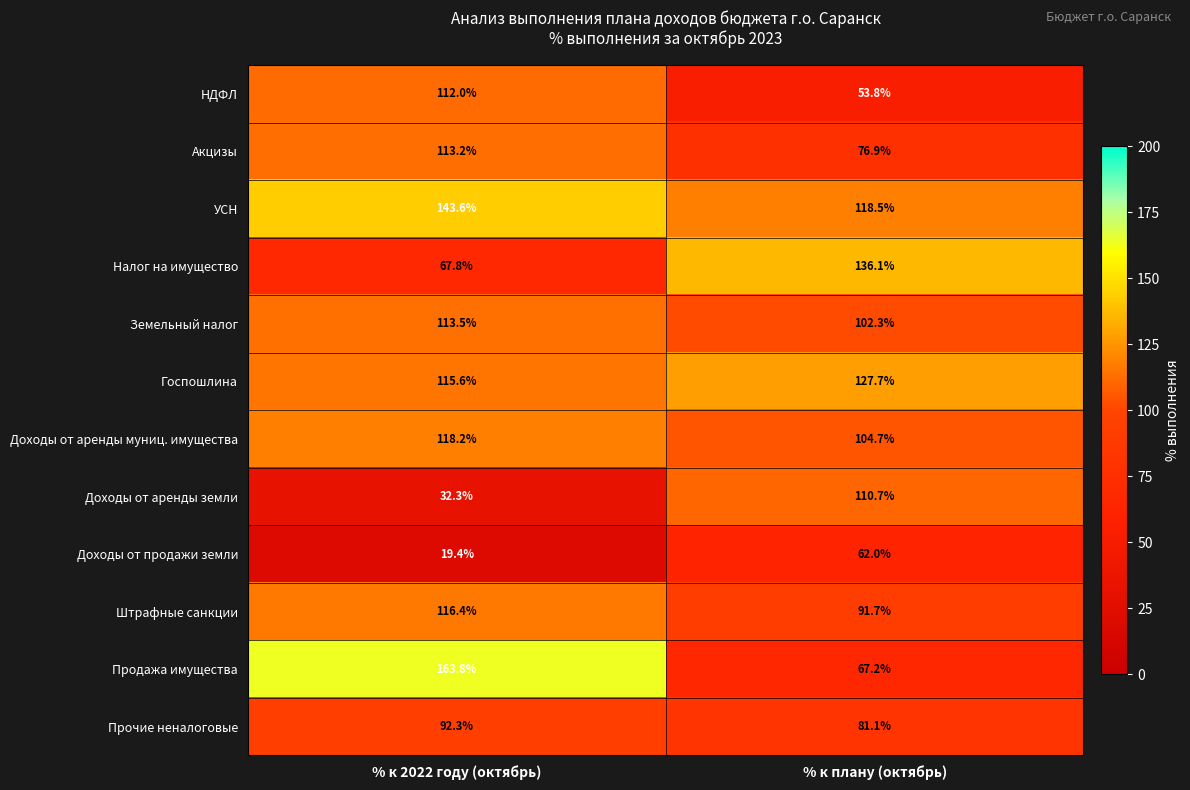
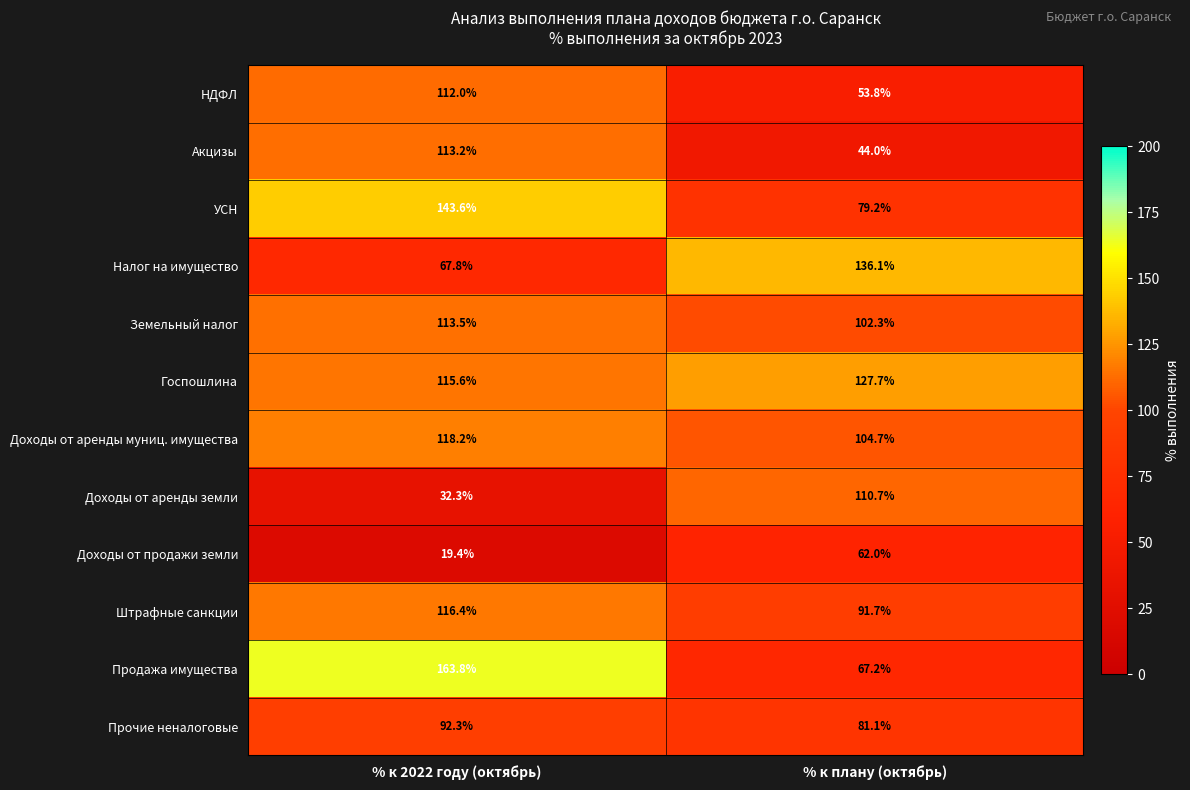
  {
    "НДФЛ": {
      "% к 2022 году (октябрь)": "112.0%",
      "% к плану (октябрь)": "53.8%"
    },
    "Акцизы": {
      "% к 2022 году (октябрь)": "113.2%",
-     "% к плану (октябрь)": "76.9%"
+     "% к плану (октябрь)": "44.0%"
    },
    "УСН": {
      "% к 2022 году (октябрь)": "143.6%",
-     "% к плану (октябрь)": "118.5%"
+     "% к плану (октябрь)": "79.2%"
    },
    "Налог на имущество": {
      "% к 2022 году (октябрь)": "67.8%",
      "% к плану (октябрь)": "136.1%"
    },
    "Земельный налог": {
      "% к 2022 году (октябрь)": "113.5%",
      "% к плану (октябрь)": "102.3%"
    },
    "Госпошлина": {
      "% к 2022 году (октябрь)": "115.6%",
      "% к плану (октябрь)": "127.7%"
    },
    "Доходы от аренды муниц. имущества": {
      "% к 2022 году (октябрь)": "118.2%",
      "% к плану (октябрь)": "104.7%"
    },
    "Доходы от аренды земли": {
      "% к 2022 году (октябрь)": "32.3%",
      "% к плану (октябрь)": "110.7%"
    },
    "Доходы от продажи земли": {
      "% к 2022 году (октябрь)": "19.4%",
      "% к плану (октябрь)": "62.0%"
    },
    "Штрафные санкции": {
      "% к 2022 году (октябрь)": "116.4%",
      "% к плану (октябрь)": "91.7%"
    },
    "Продажа имущества": {
      "% к 2022 году (октябрь)": "163.8%",
      "% к плану (октябрь)": "67.2%"
    },
    "Прочие неналоговые": {
      "% к 2022 году (октябрь)": "92.3%",
      "% к плану (октябрь)": "81.1%"
    }
  }
